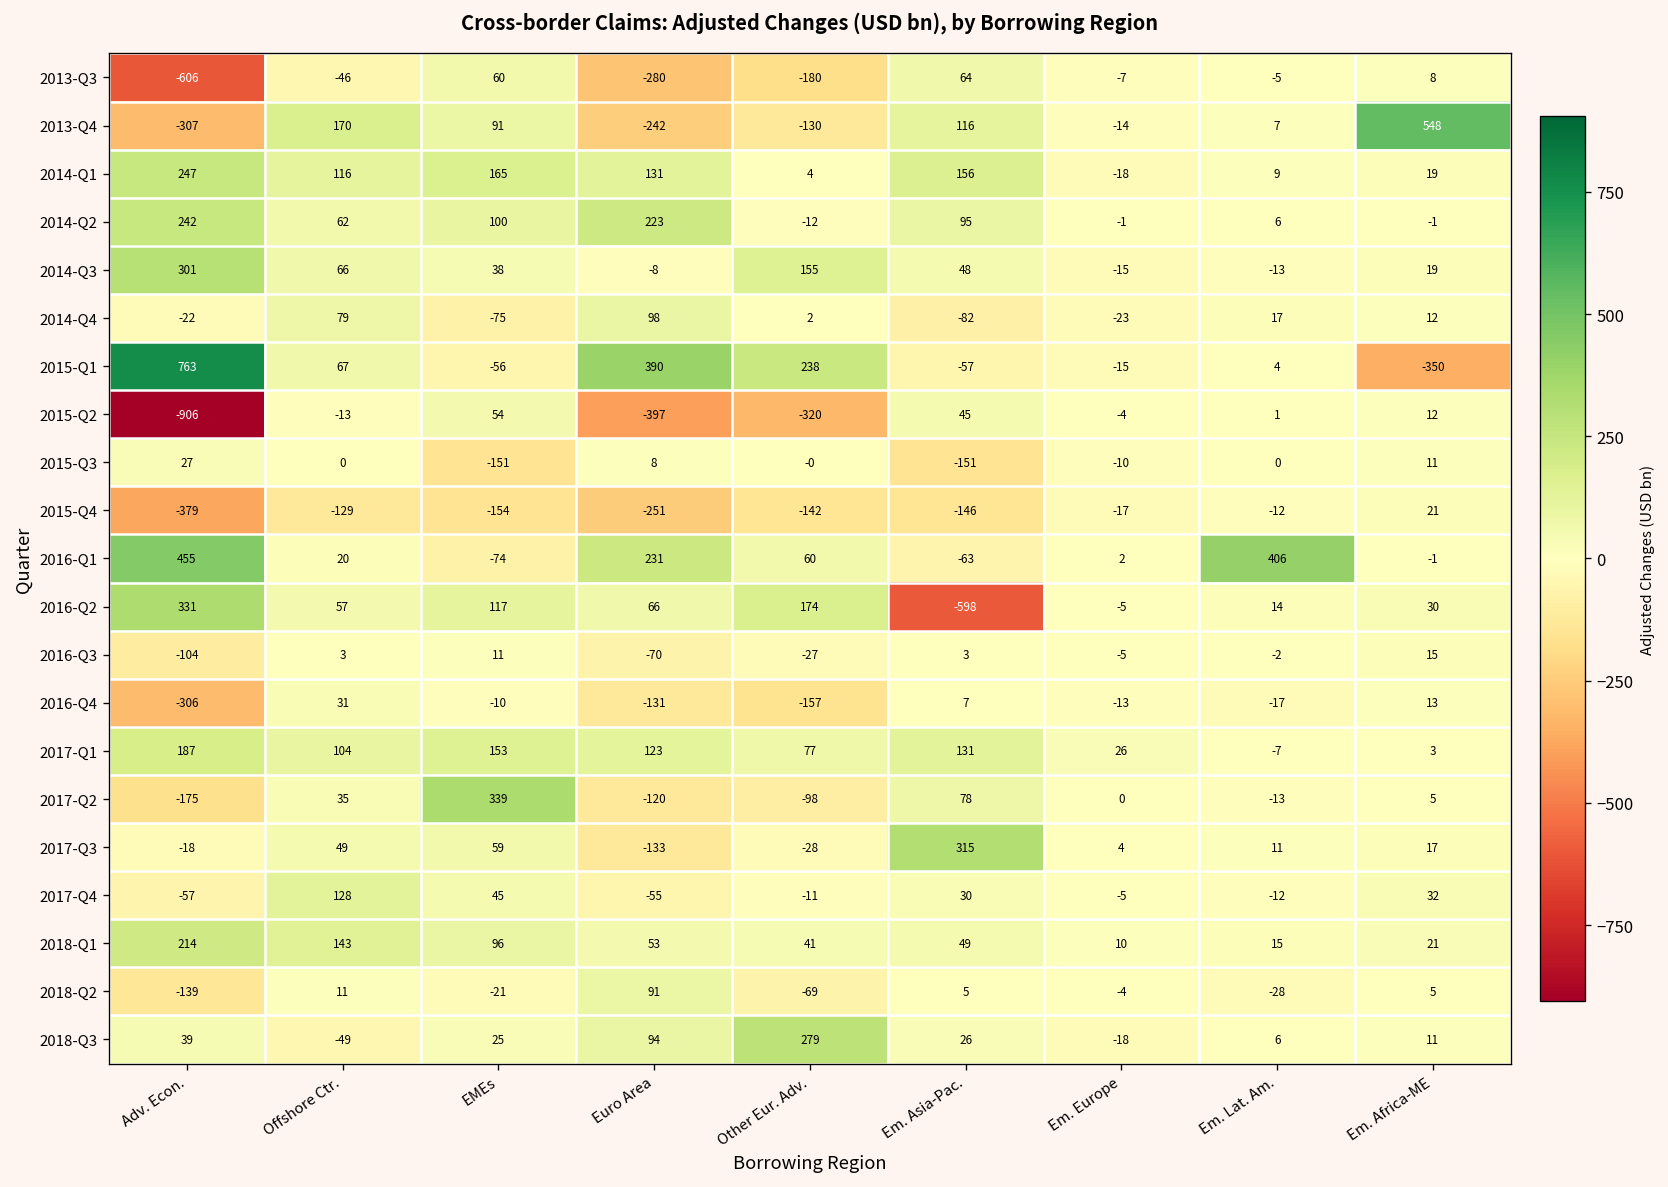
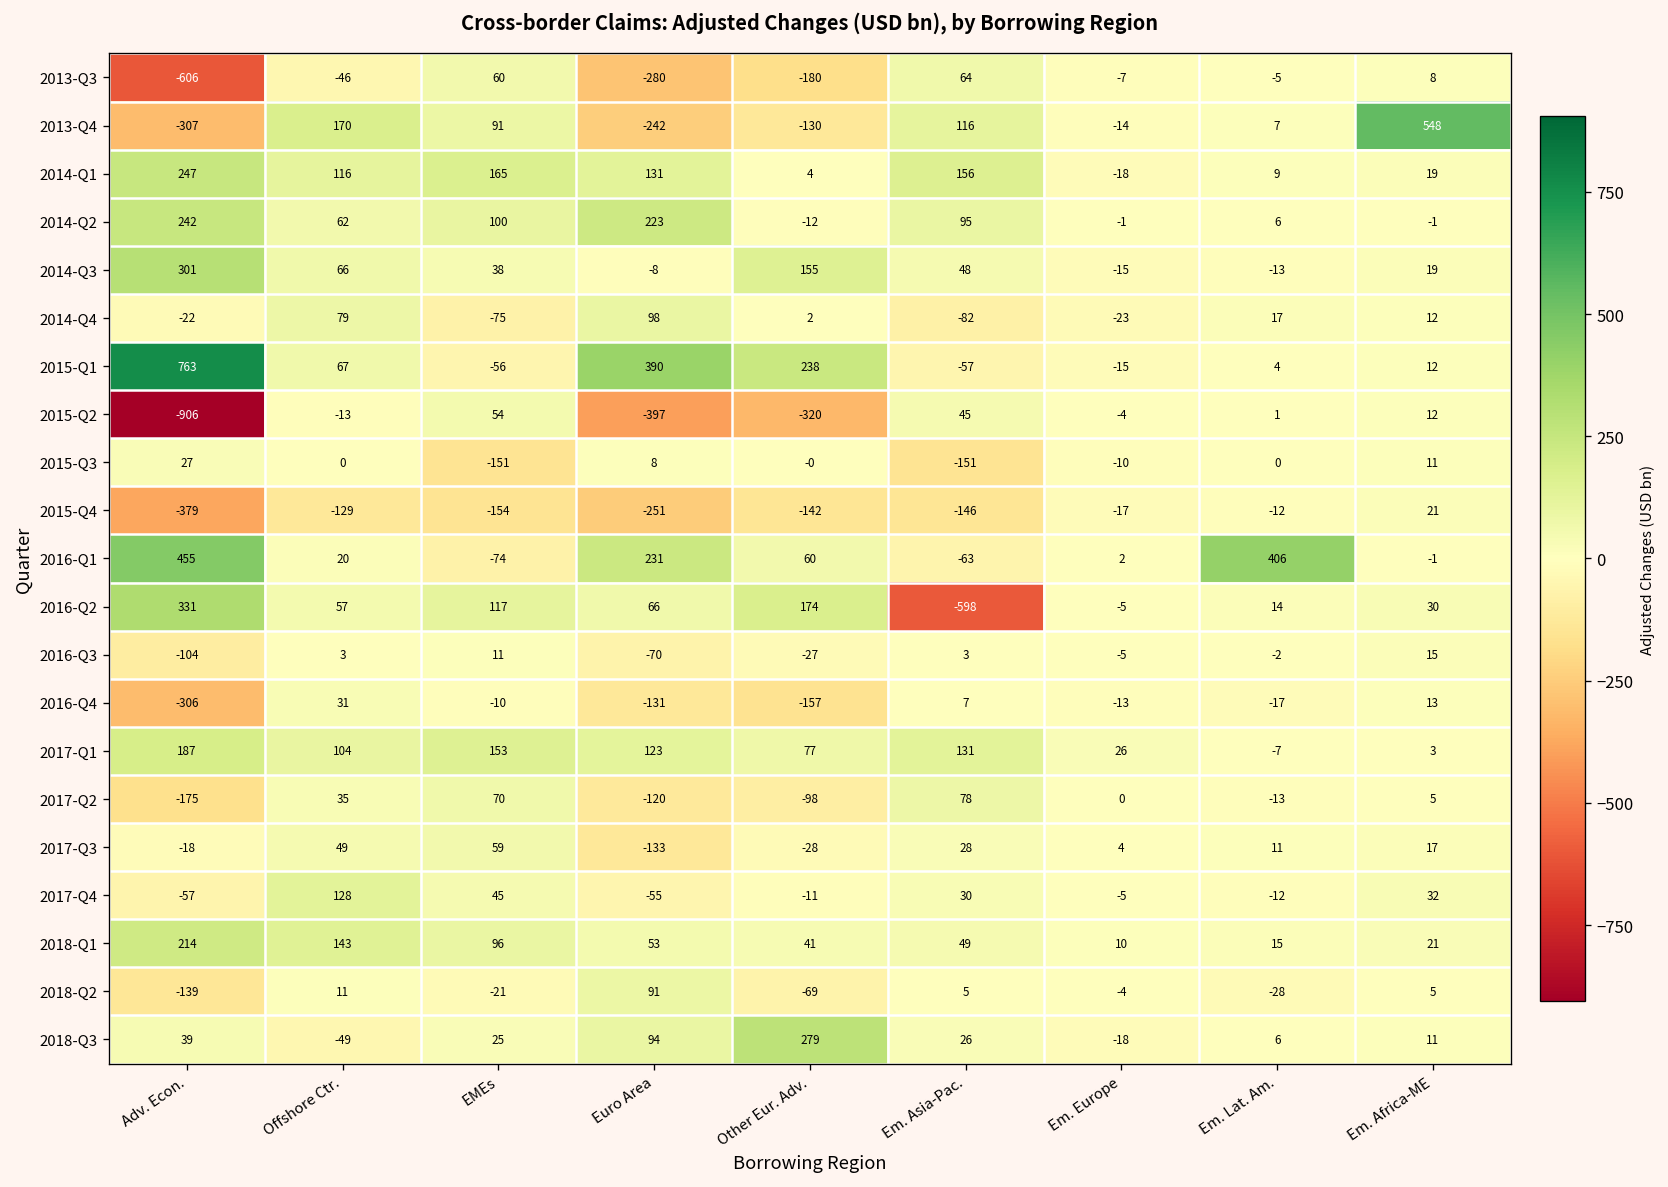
  {
    "2013-Q3": {
      "Adv. Econ.": -606,
      "Offshore Ctr.": -46,
      "EMEs": 60,
      "Euro Area": -280,
      "Other Eur. Adv.": -180,
      "Em. Asia-Pac.": 64,
      "Em. Europe": -7,
      "Em. Lat. Am.": -5,
      "Em. Africa-ME": 8
    },
    "2013-Q4": {
      "Adv. Econ.": -307,
      "Offshore Ctr.": 170,
      "EMEs": 91,
      "Euro Area": -242,
      "Other Eur. Adv.": -130,
      "Em. Asia-Pac.": 116,
      "Em. Europe": -14,
      "Em. Lat. Am.": 7,
      "Em. Africa-ME": 548
    },
    "2014-Q1": {
      "Adv. Econ.": 247,
      "Offshore Ctr.": 116,
      "EMEs": 165,
      "Euro Area": 131,
      "Other Eur. Adv.": 4,
      "Em. Asia-Pac.": 156,
      "Em. Europe": -18,
      "Em. Lat. Am.": 9,
      "Em. Africa-ME": 19
    },
    "2014-Q2": {
      "Adv. Econ.": 242,
      "Offshore Ctr.": 62,
      "EMEs": 100,
      "Euro Area": 223,
      "Other Eur. Adv.": -12,
      "Em. Asia-Pac.": 95,
      "Em. Europe": -1,
      "Em. Lat. Am.": 6,
      "Em. Africa-ME": -1
    },
    "2014-Q3": {
      "Adv. Econ.": 301,
      "Offshore Ctr.": 66,
      "EMEs": 38,
      "Euro Area": -8,
      "Other Eur. Adv.": 155,
      "Em. Asia-Pac.": 48,
      "Em. Europe": -15,
      "Em. Lat. Am.": -13,
      "Em. Africa-ME": 19
    },
    "2014-Q4": {
      "Adv. Econ.": -22,
      "Offshore Ctr.": 79,
      "EMEs": -75,
      "Euro Area": 98,
      "Other Eur. Adv.": 2,
      "Em. Asia-Pac.": -82,
      "Em. Europe": -23,
      "Em. Lat. Am.": 17,
      "Em. Africa-ME": 12
    },
    "2015-Q1": {
      "Adv. Econ.": 763,
      "Offshore Ctr.": 67,
      "EMEs": -56,
      "Euro Area": 390,
      "Other Eur. Adv.": 238,
      "Em. Asia-Pac.": -57,
      "Em. Europe": -15,
      "Em. Lat. Am.": 4,
-     "Em. Africa-ME": -350
+     "Em. Africa-ME": 12
    },
    "2015-Q2": {
      "Adv. Econ.": -906,
      "Offshore Ctr.": -13,
      "EMEs": 54,
      "Euro Area": -397,
      "Other Eur. Adv.": -320,
      "Em. Asia-Pac.": 45,
      "Em. Europe": -4,
      "Em. Lat. Am.": 1,
      "Em. Africa-ME": 12
    },
    "2015-Q3": {
      "Adv. Econ.": 27,
      "Offshore Ctr.": 0,
      "EMEs": -151,
      "Euro Area": 8,
      "Other Eur. Adv.": -0,
      "Em. Asia-Pac.": -151,
      "Em. Europe": -10,
      "Em. Lat. Am.": 0,
      "Em. Africa-ME": 11
    },
    "2015-Q4": {
      "Adv. Econ.": -379,
      "Offshore Ctr.": -129,
      "EMEs": -154,
      "Euro Area": -251,
      "Other Eur. Adv.": -142,
      "Em. Asia-Pac.": -146,
      "Em. Europe": -17,
      "Em. Lat. Am.": -12,
      "Em. Africa-ME": 21
    },
    "2016-Q1": {
      "Adv. Econ.": 455,
      "Offshore Ctr.": 20,
      "EMEs": -74,
      "Euro Area": 231,
      "Other Eur. Adv.": 60,
      "Em. Asia-Pac.": -63,
      "Em. Europe": 2,
      "Em. Lat. Am.": 406,
      "Em. Africa-ME": -1
    },
    "2016-Q2": {
      "Adv. Econ.": 331,
      "Offshore Ctr.": 57,
      "EMEs": 117,
      "Euro Area": 66,
      "Other Eur. Adv.": 174,
      "Em. Asia-Pac.": -598,
      "Em. Europe": -5,
      "Em. Lat. Am.": 14,
      "Em. Africa-ME": 30
    },
    "2016-Q3": {
      "Adv. Econ.": -104,
      "Offshore Ctr.": 3,
      "EMEs": 11,
      "Euro Area": -70,
      "Other Eur. Adv.": -27,
      "Em. Asia-Pac.": 3,
      "Em. Europe": -5,
      "Em. Lat. Am.": -2,
      "Em. Africa-ME": 15
    },
    "2016-Q4": {
      "Adv. Econ.": -306,
      "Offshore Ctr.": 31,
      "EMEs": -10,
      "Euro Area": -131,
      "Other Eur. Adv.": -157,
      "Em. Asia-Pac.": 7,
      "Em. Europe": -13,
      "Em. Lat. Am.": -17,
      "Em. Africa-ME": 13
    },
    "2017-Q1": {
      "Adv. Econ.": 187,
      "Offshore Ctr.": 104,
      "EMEs": 153,
      "Euro Area": 123,
      "Other Eur. Adv.": 77,
      "Em. Asia-Pac.": 131,
      "Em. Europe": 26,
      "Em. Lat. Am.": -7,
      "Em. Africa-ME": 3
    },
    "2017-Q2": {
      "Adv. Econ.": -175,
      "Offshore Ctr.": 35,
-     "EMEs": 339,
+     "EMEs": 70,
      "Euro Area": -120,
      "Other Eur. Adv.": -98,
      "Em. Asia-Pac.": 78,
      "Em. Europe": 0,
      "Em. Lat. Am.": -13,
      "Em. Africa-ME": 5
    },
    "2017-Q3": {
      "Adv. Econ.": -18,
      "Offshore Ctr.": 49,
      "EMEs": 59,
      "Euro Area": -133,
      "Other Eur. Adv.": -28,
-     "Em. Asia-Pac.": 315,
+     "Em. Asia-Pac.": 28,
      "Em. Europe": 4,
      "Em. Lat. Am.": 11,
      "Em. Africa-ME": 17
    },
    "2017-Q4": {
      "Adv. Econ.": -57,
      "Offshore Ctr.": 128,
      "EMEs": 45,
      "Euro Area": -55,
      "Other Eur. Adv.": -11,
      "Em. Asia-Pac.": 30,
      "Em. Europe": -5,
      "Em. Lat. Am.": -12,
      "Em. Africa-ME": 32
    },
    "2018-Q1": {
      "Adv. Econ.": 214,
      "Offshore Ctr.": 143,
      "EMEs": 96,
      "Euro Area": 53,
      "Other Eur. Adv.": 41,
      "Em. Asia-Pac.": 49,
      "Em. Europe": 10,
      "Em. Lat. Am.": 15,
      "Em. Africa-ME": 21
    },
    "2018-Q2": {
      "Adv. Econ.": -139,
      "Offshore Ctr.": 11,
      "EMEs": -21,
      "Euro Area": 91,
      "Other Eur. Adv.": -69,
      "Em. Asia-Pac.": 5,
      "Em. Europe": -4,
      "Em. Lat. Am.": -28,
      "Em. Africa-ME": 5
    },
    "2018-Q3": {
      "Adv. Econ.": 39,
      "Offshore Ctr.": -49,
      "EMEs": 25,
      "Euro Area": 94,
      "Other Eur. Adv.": 279,
      "Em. Asia-Pac.": 26,
      "Em. Europe": -18,
      "Em. Lat. Am.": 6,
      "Em. Africa-ME": 11
    }
  }
